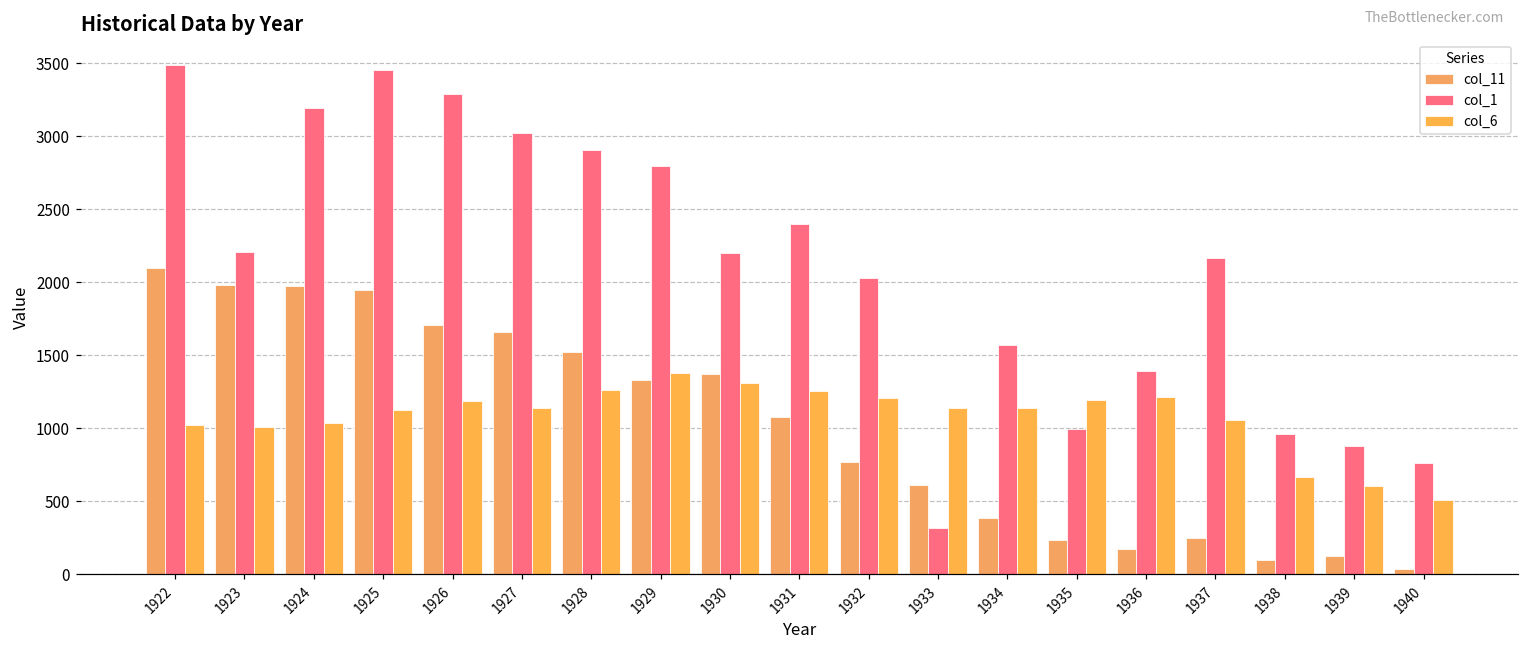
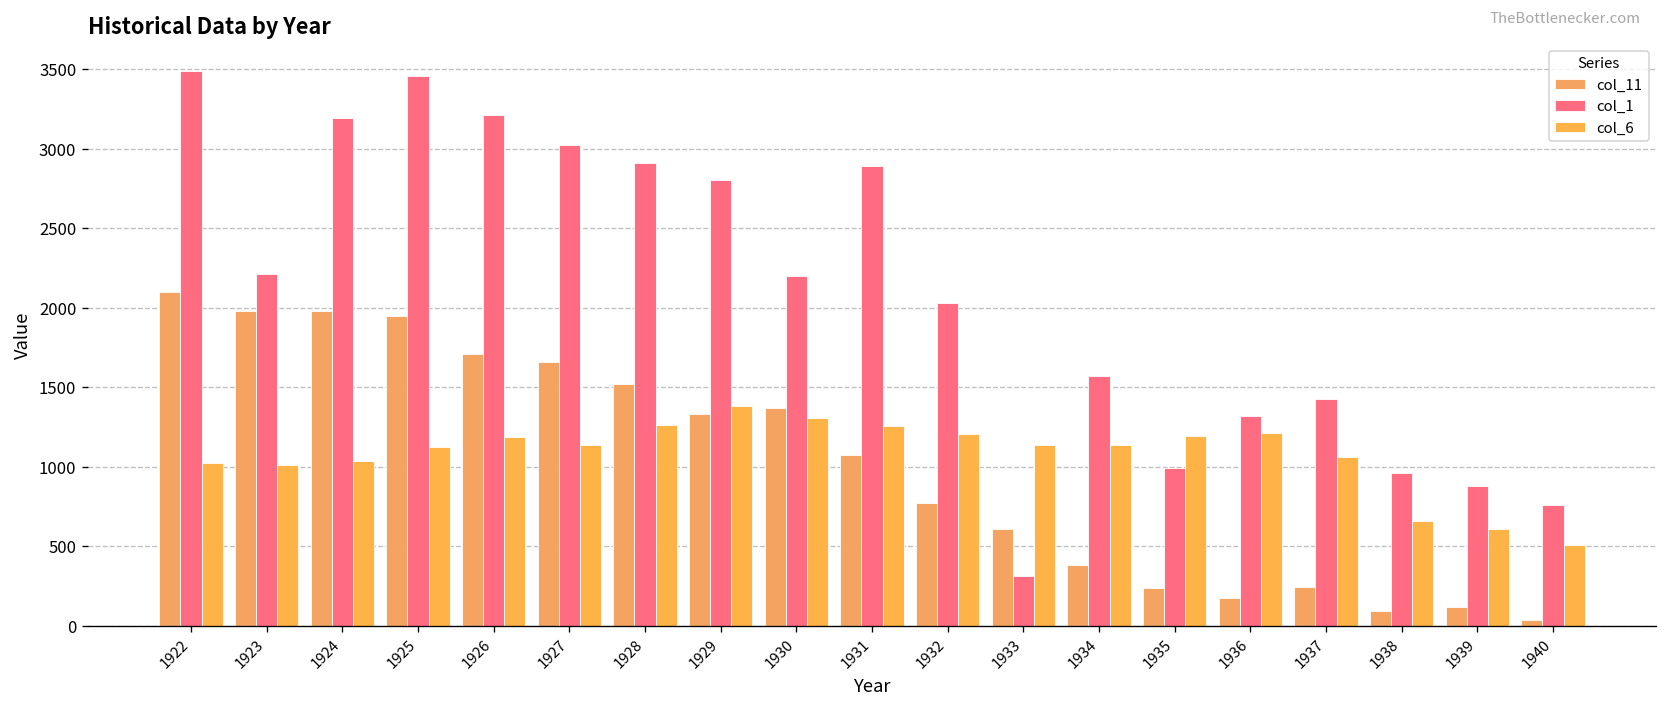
  {
    "col_1": {
      "1922": 3490,
      "1923": 2210,
      "1924": 3190,
      "1925": 3450,
-     "1926": 3290,
+     "1926": 3210,
      "1927": 3030,
      "1928": 2910,
      "1929": 2800,
      "1930": 2200,
-     "1931": 2400,
+     "1931": 2890,
      "1932": 2030,
      "1933": 310,
      "1934": 1570,
      "1935": 990,
-     "1936": 1390,
-     "1937": 2160,
+     "1936": 1320,
+     "1937": 1420,
      "1938": 960,
      "1939": 880,
      "1940": 760
    }
  }
